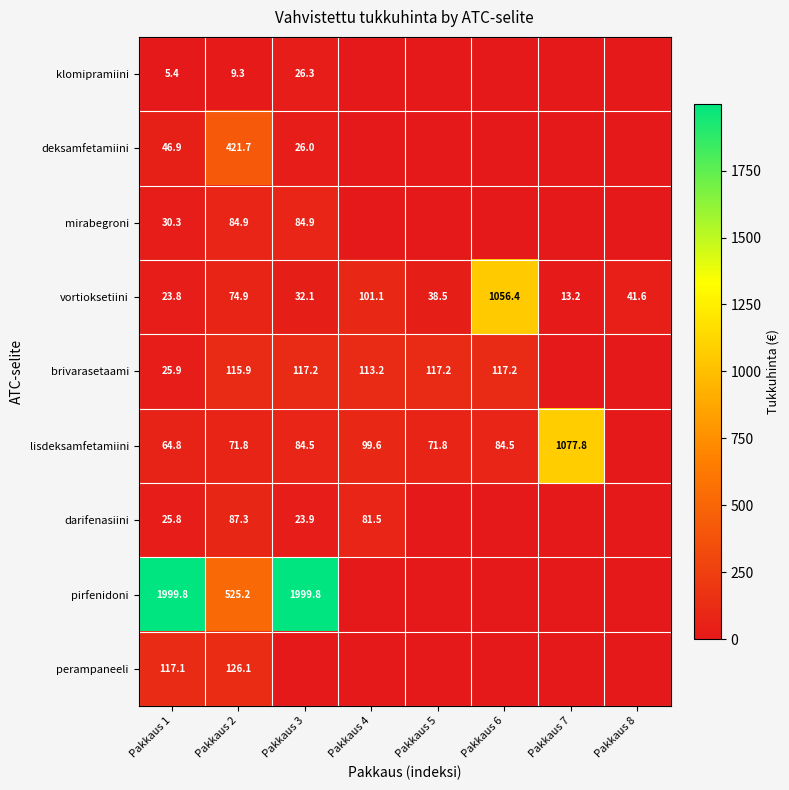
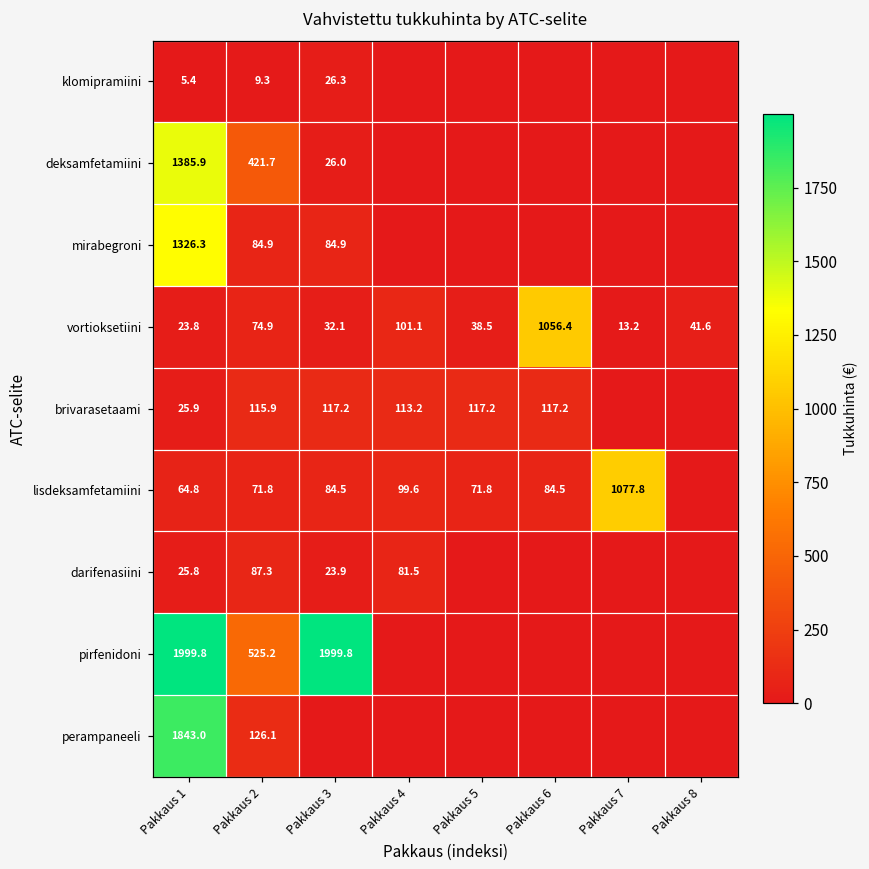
  {
    "klomipramiini": {
      "Pakkaus 1": 5.4,
      "Pakkaus 2": 9.3,
      "Pakkaus 3": 26.3
    },
    "deksamfetamiini": {
-     "Pakkaus 1": 46.9,
+     "Pakkaus 1": 1385.9,
      "Pakkaus 2": 421.7,
      "Pakkaus 3": 26.0
    },
    "mirabegroni": {
-     "Pakkaus 1": 30.3,
+     "Pakkaus 1": 1326.3,
      "Pakkaus 2": 84.9,
      "Pakkaus 3": 84.9
    },
    "vortioksetiini": {
      "Pakkaus 1": 23.8,
      "Pakkaus 2": 74.9,
      "Pakkaus 3": 32.1,
      "Pakkaus 4": 101.1,
      "Pakkaus 5": 38.5,
      "Pakkaus 6": 1056.4,
      "Pakkaus 7": 13.2,
      "Pakkaus 8": 41.6
    },
    "brivarasetaami": {
      "Pakkaus 1": 25.9,
      "Pakkaus 2": 115.9,
      "Pakkaus 3": 117.2,
      "Pakkaus 4": 113.2,
      "Pakkaus 5": 117.2,
      "Pakkaus 6": 117.2
    },
    "lisdeksamfetamiini": {
      "Pakkaus 1": 64.8,
      "Pakkaus 2": 71.8,
      "Pakkaus 3": 84.5,
      "Pakkaus 4": 99.6,
      "Pakkaus 5": 71.8,
      "Pakkaus 6": 84.5,
      "Pakkaus 7": 1077.8
    },
    "darifenasiini": {
      "Pakkaus 1": 25.8,
      "Pakkaus 2": 87.3,
      "Pakkaus 3": 23.9,
      "Pakkaus 4": 81.5
    },
    "pirfenidoni": {
      "Pakkaus 1": 1999.8,
      "Pakkaus 2": 525.2,
      "Pakkaus 3": 1999.8
    },
    "perampaneeli": {
-     "Pakkaus 1": 117.1,
+     "Pakkaus 1": 1843.0,
      "Pakkaus 2": 126.1
    }
  }
